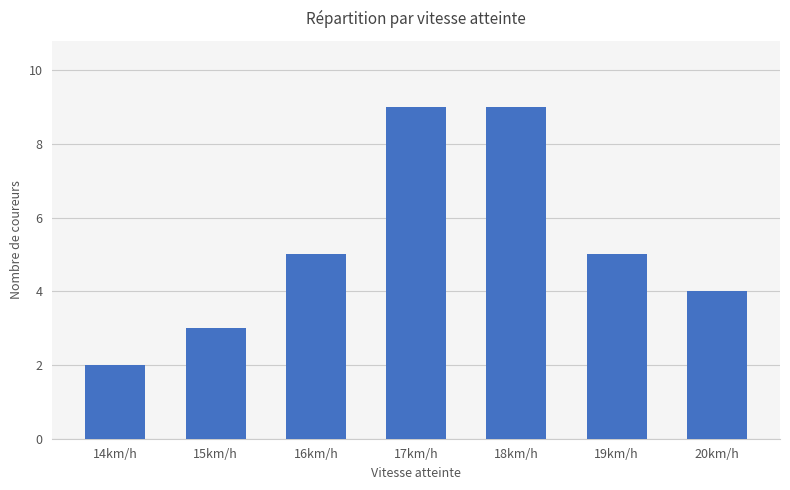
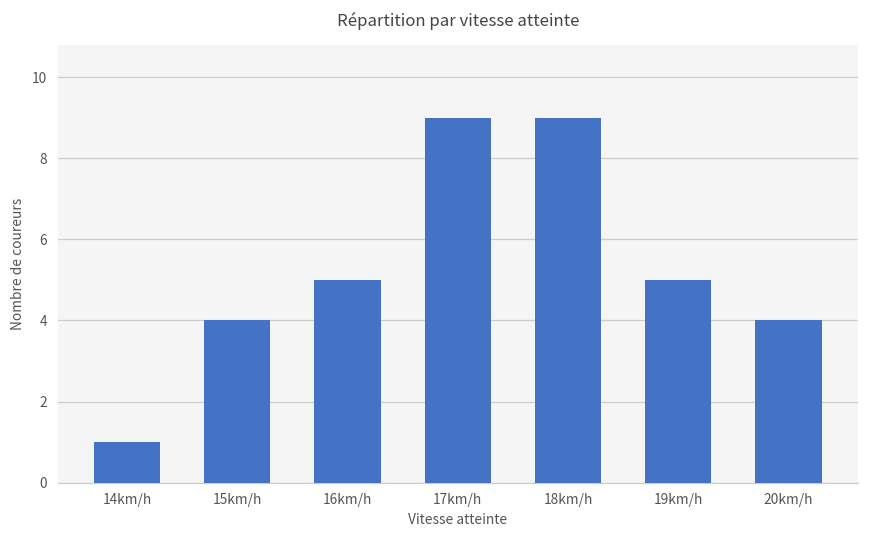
  {
-   "14km/h": 2,
-   "15km/h": 3,
+   "14km/h": 1,
+   "15km/h": 4,
    "16km/h": 5,
    "17km/h": 9,
    "18km/h": 9,
    "19km/h": 5,
    "20km/h": 4
  }
